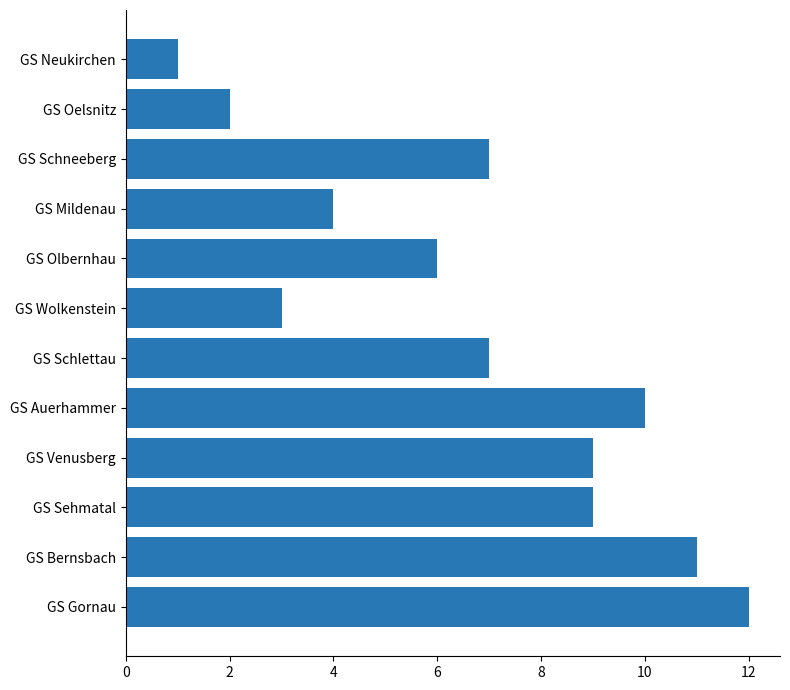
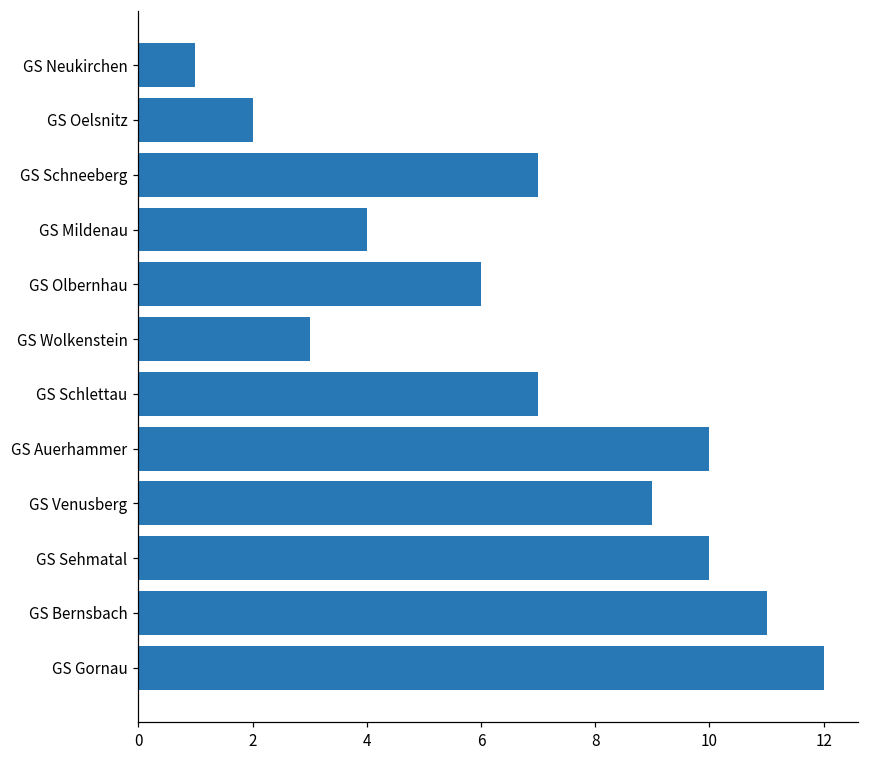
  {
    "GS Neukirchen": 1,
    "GS Oelsnitz": 2,
    "GS Schneeberg": 7,
    "GS Mildenau": 4,
    "GS Olbernhau": 6,
    "GS Wolkenstein": 3,
    "GS Schlettau": 7,
    "GS Auerhammer": 10,
    "GS Venusberg": 9,
-   "GS Sehmatal": 9,
+   "GS Sehmatal": 10,
    "GS Bernsbach": 11,
    "GS Gornau": 12
  }
